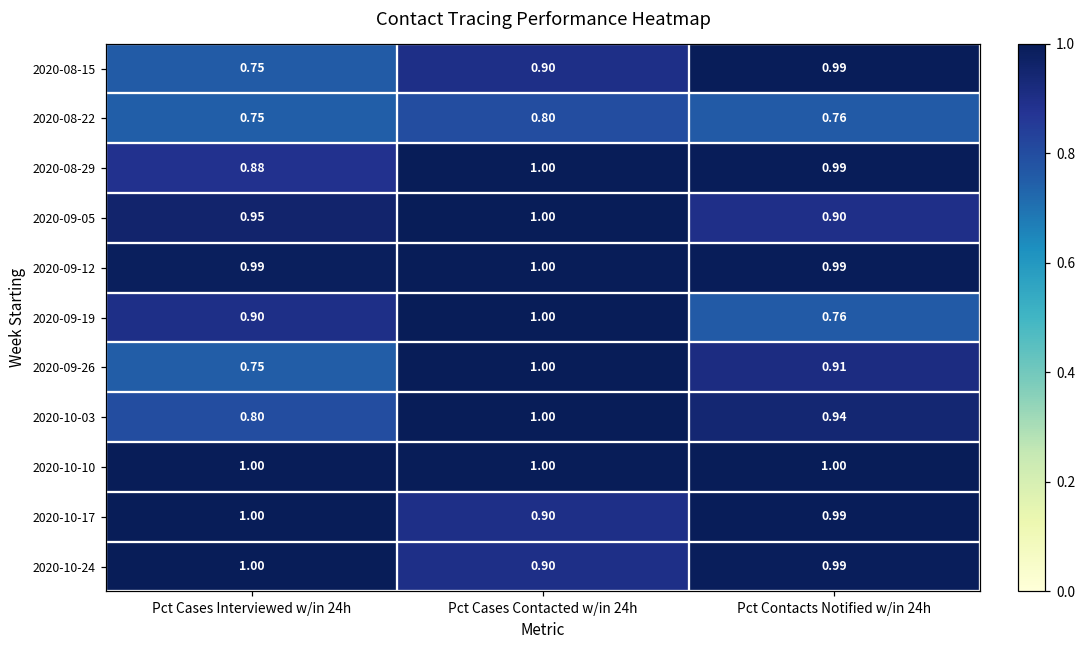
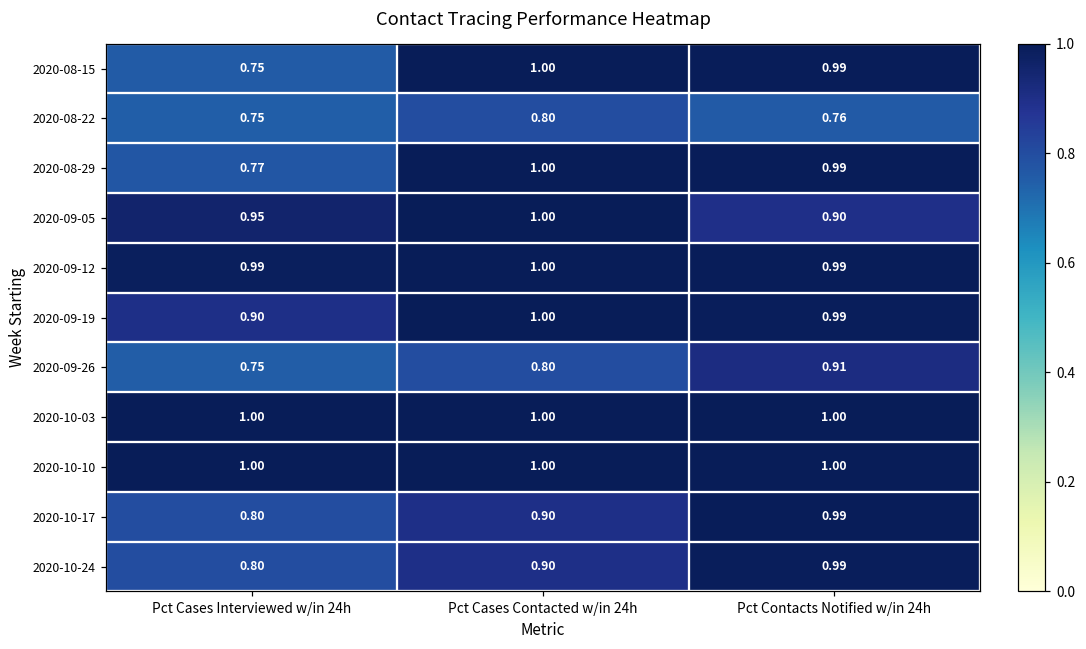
  {
    "2020-08-15": {
      "Pct Cases Interviewed w/in 24h": 0.75,
-     "Pct Cases Contacted w/in 24h": 0.90,
+     "Pct Cases Contacted w/in 24h": 1.00,
      "Pct Contacts Notified w/in 24h": 0.99
    },
    "2020-08-22": {
      "Pct Cases Interviewed w/in 24h": 0.75,
      "Pct Cases Contacted w/in 24h": 0.80,
      "Pct Contacts Notified w/in 24h": 0.76
    },
    "2020-08-29": {
-     "Pct Cases Interviewed w/in 24h": 0.88,
+     "Pct Cases Interviewed w/in 24h": 0.77,
      "Pct Cases Contacted w/in 24h": 1.00,
      "Pct Contacts Notified w/in 24h": 0.99
    },
    "2020-09-05": {
      "Pct Cases Interviewed w/in 24h": 0.95,
      "Pct Cases Contacted w/in 24h": 1.00,
      "Pct Contacts Notified w/in 24h": 0.90
    },
    "2020-09-12": {
      "Pct Cases Interviewed w/in 24h": 0.99,
      "Pct Cases Contacted w/in 24h": 1.00,
      "Pct Contacts Notified w/in 24h": 0.99
    },
    "2020-09-19": {
      "Pct Cases Interviewed w/in 24h": 0.90,
      "Pct Cases Contacted w/in 24h": 1.00,
-     "Pct Contacts Notified w/in 24h": 0.76
+     "Pct Contacts Notified w/in 24h": 0.99
    },
    "2020-09-26": {
      "Pct Cases Interviewed w/in 24h": 0.75,
-     "Pct Cases Contacted w/in 24h": 1.00,
+     "Pct Cases Contacted w/in 24h": 0.80,
      "Pct Contacts Notified w/in 24h": 0.91
    },
    "2020-10-03": {
-     "Pct Cases Interviewed w/in 24h": 0.80,
+     "Pct Cases Interviewed w/in 24h": 1.00,
      "Pct Cases Contacted w/in 24h": 1.00,
-     "Pct Contacts Notified w/in 24h": 0.94
+     "Pct Contacts Notified w/in 24h": 1.00
    },
    "2020-10-10": {
      "Pct Cases Interviewed w/in 24h": 1.00,
      "Pct Cases Contacted w/in 24h": 1.00,
      "Pct Contacts Notified w/in 24h": 1.00
    },
    "2020-10-17": {
-     "Pct Cases Interviewed w/in 24h": 1.00,
+     "Pct Cases Interviewed w/in 24h": 0.80,
      "Pct Cases Contacted w/in 24h": 0.90,
      "Pct Contacts Notified w/in 24h": 0.99
    },
    "2020-10-24": {
-     "Pct Cases Interviewed w/in 24h": 1.00,
+     "Pct Cases Interviewed w/in 24h": 0.80,
      "Pct Cases Contacted w/in 24h": 0.90,
      "Pct Contacts Notified w/in 24h": 0.99
    }
  }
